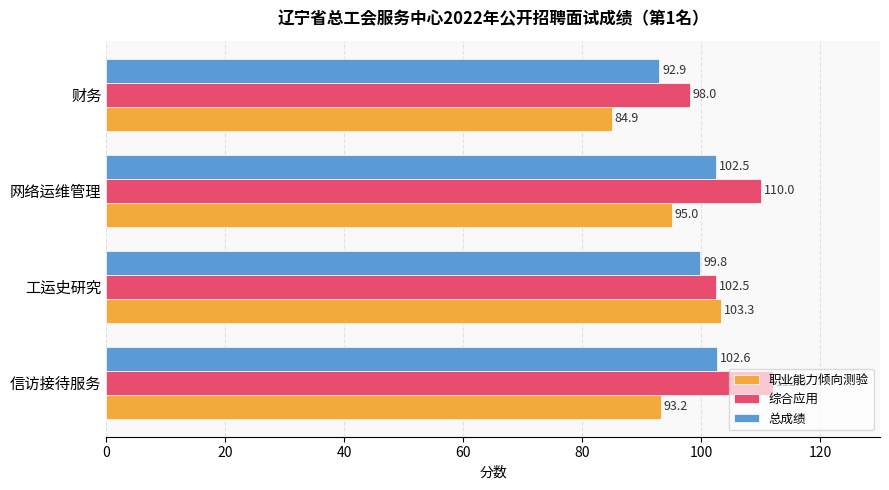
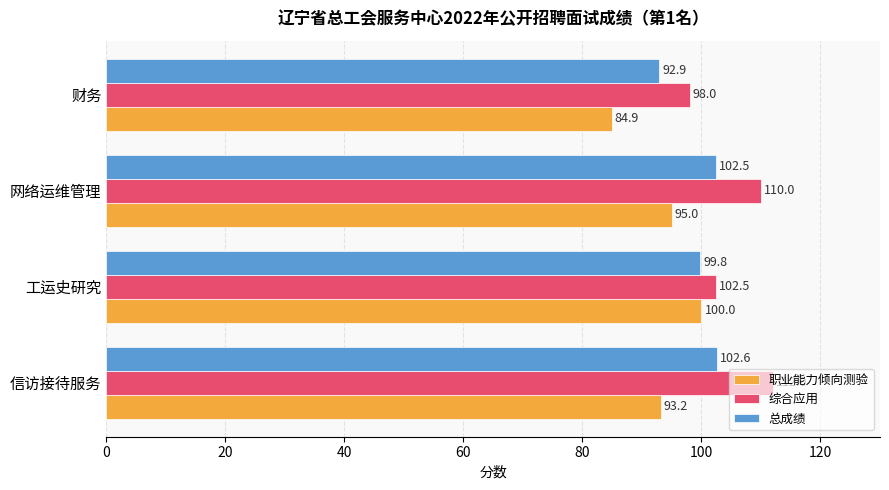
  {
    "职业能力倾向测验": {
      "财务": 84.9,
      "网络运维管理": 95.0,
-     "工运史研究": 103.3,
+     "工运史研究": 100.0,
      "信访接待服务": 93.2
    },
    "综合应用": {
      "财务": 98.0,
      "网络运维管理": 110.0,
      "工运史研究": 102.5
    },
    "总成绩": {
      "财务": 92.9,
      "网络运维管理": 102.5,
      "工运史研究": 99.8,
      "信访接待服务": 102.6
    }
  }
